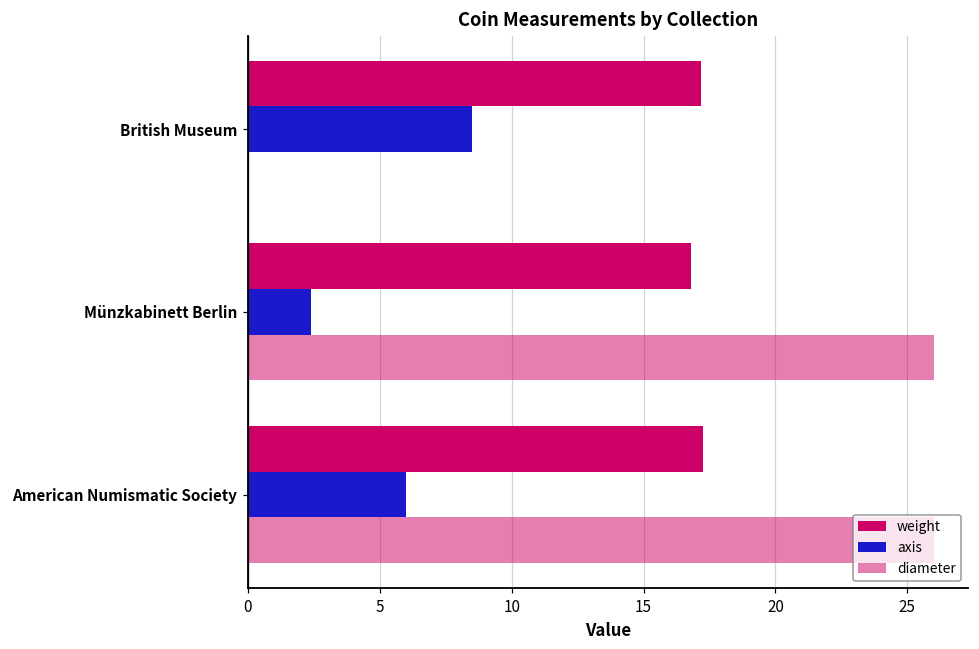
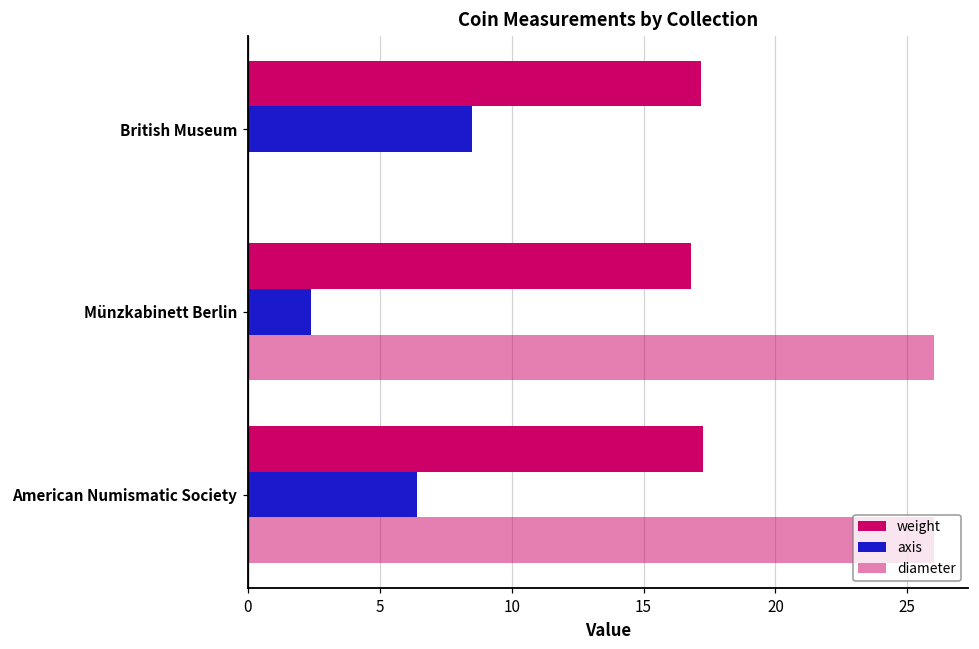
  {
    "axis": {
      "British Museum": 8.5,
      "Münzkabinett Berlin": 2.4,
-     "American Numismatic Society": 6.0
+     "American Numismatic Society": 6.4
    }
  }
